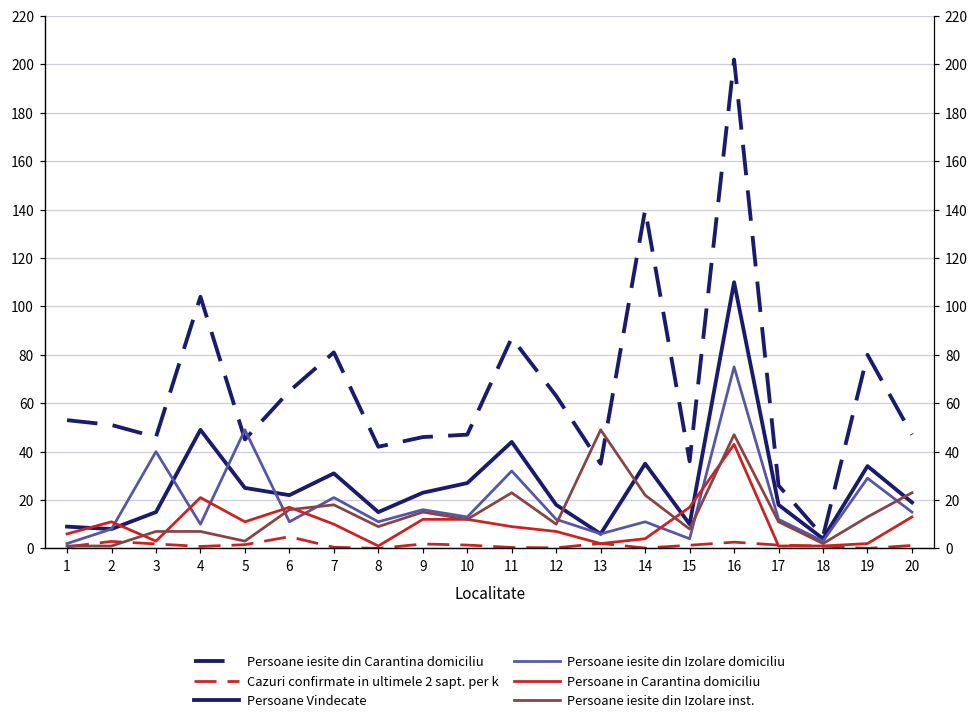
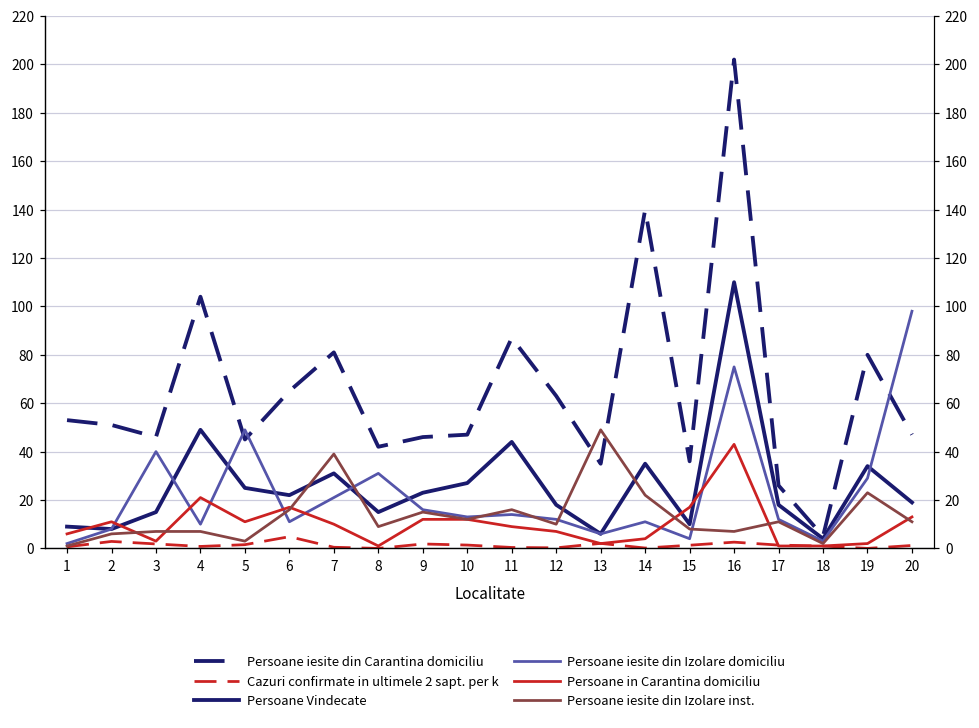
  {
    "Persoane iesite din Izolare domiciliu": {
      "3": 40,
      "4": 10,
      "5": 49,
      "6": 11,
      "7": 21,
-     "8": 11,
-     "11": 32,
+     "8": 31,
+     "11": 14,
      "12": 12,
      "14": 11,
      "15": 4,
      "16": 75,
      "19": 29,
-     "20": 15
+     "20": 98
    },
    "Persoane iesite din Izolare inst.": {
-     "2": 1,
+     "2": 6,
      "3": 7,
      "4": 7,
      "5": 3,
-     "7": 18,
+     "7": 39,
      "8": 9,
-     "11": 23,
+     "11": 16,
      "12": 10,
      "13": 49,
      "14": 22,
      "15": 8,
-     "16": 47,
-     "19": 13,
-     "20": 23
+     "16": 7,
+     "19": 23,
+     "20": 11
    }
  }
